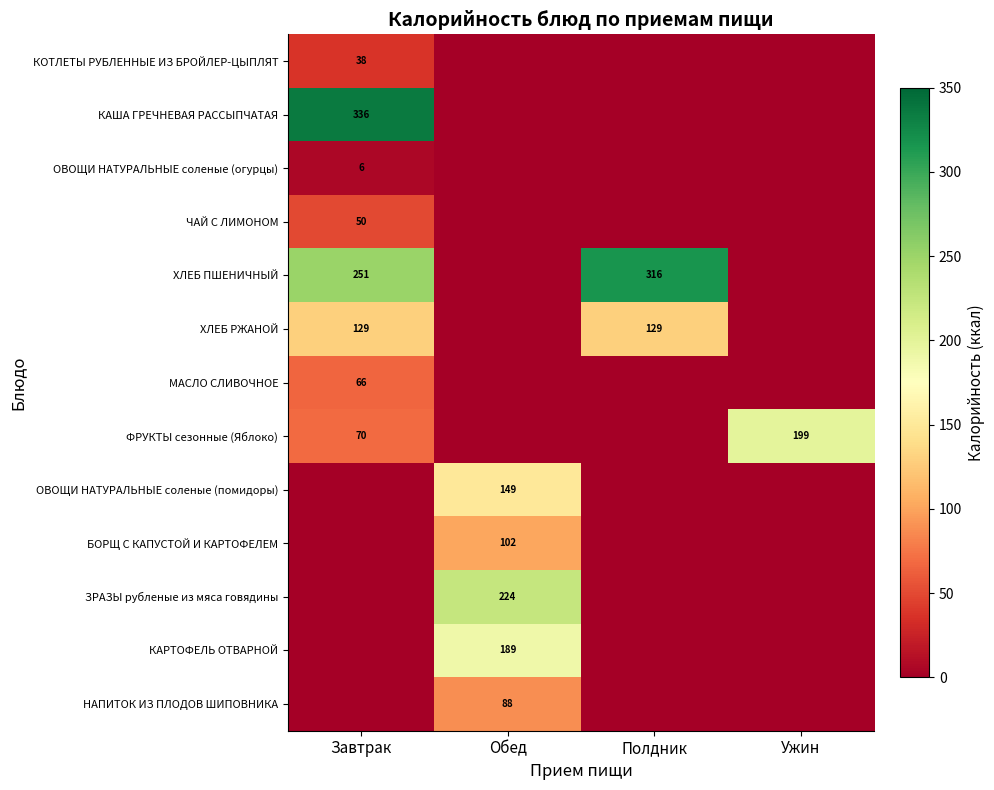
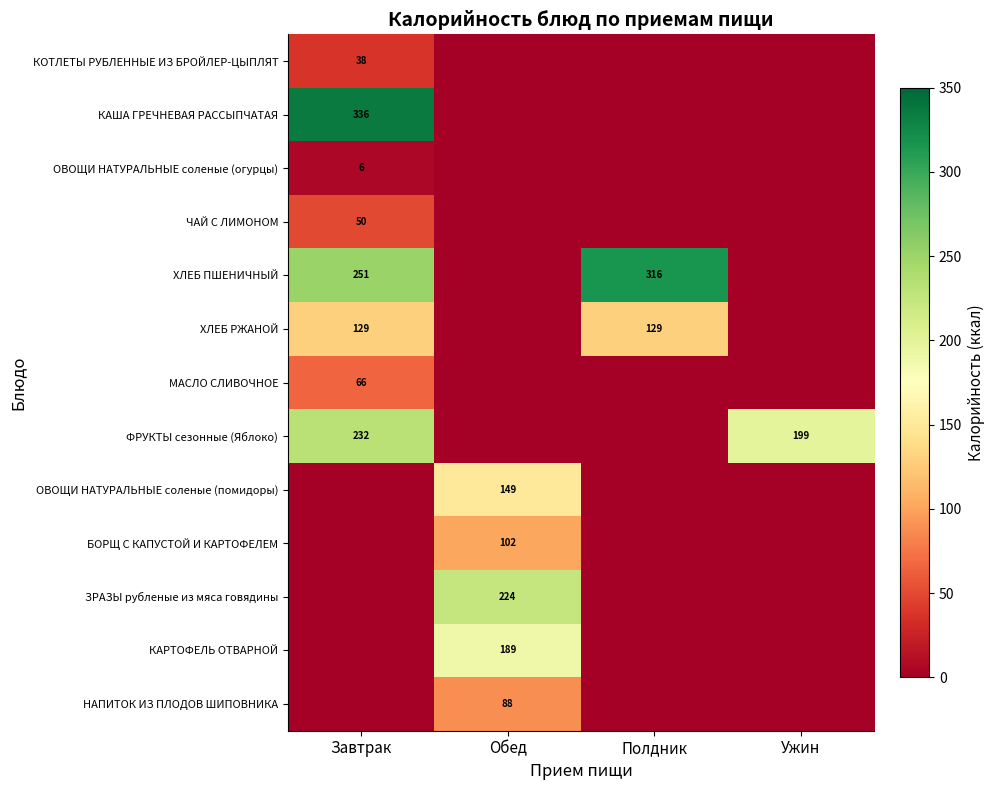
  {
    "КОТЛЕТЫ РУБЛЕННЫЕ ИЗ БРОЙЛЕР-ЦЫПЛЯТ": {
      "Завтрак": 38
    },
    "КАША ГРЕЧНЕВАЯ РАССЫПЧАТАЯ": {
      "Завтрак": 336
    },
    "ОВОЩИ НАТУРАЛЬНЫЕ соленые (огурцы)": {
      "Завтрак": 6
    },
    "ЧАЙ С ЛИМОНОМ": {
      "Завтрак": 50
    },
    "ХЛЕБ ПШЕНИЧНЫЙ": {
      "Завтрак": 251,
      "Полдник": 316
    },
    "ХЛЕБ РЖАНОЙ": {
      "Завтрак": 129,
      "Полдник": 129
    },
    "МАСЛО СЛИВОЧНОЕ": {
      "Завтрак": 66
    },
    "ФРУКТЫ сезонные (Яблоко)": {
-     "Завтрак": 70,
+     "Завтрак": 232,
      "Ужин": 199
    },
    "ОВОЩИ НАТУРАЛЬНЫЕ соленые (помидоры)": {
      "Обед": 149
    },
    "БОРЩ С КАПУСТОЙ И КАРТОФЕЛЕМ": {
      "Обед": 102
    },
    "ЗРАЗЫ рубленые из мяса говядины": {
      "Обед": 224
    },
    "КАРТОФЕЛЬ ОТВАРНОЙ": {
      "Обед": 189
    },
    "НАПИТОК ИЗ ПЛОДОВ ШИПОВНИКА": {
      "Обед": 88
    }
  }
